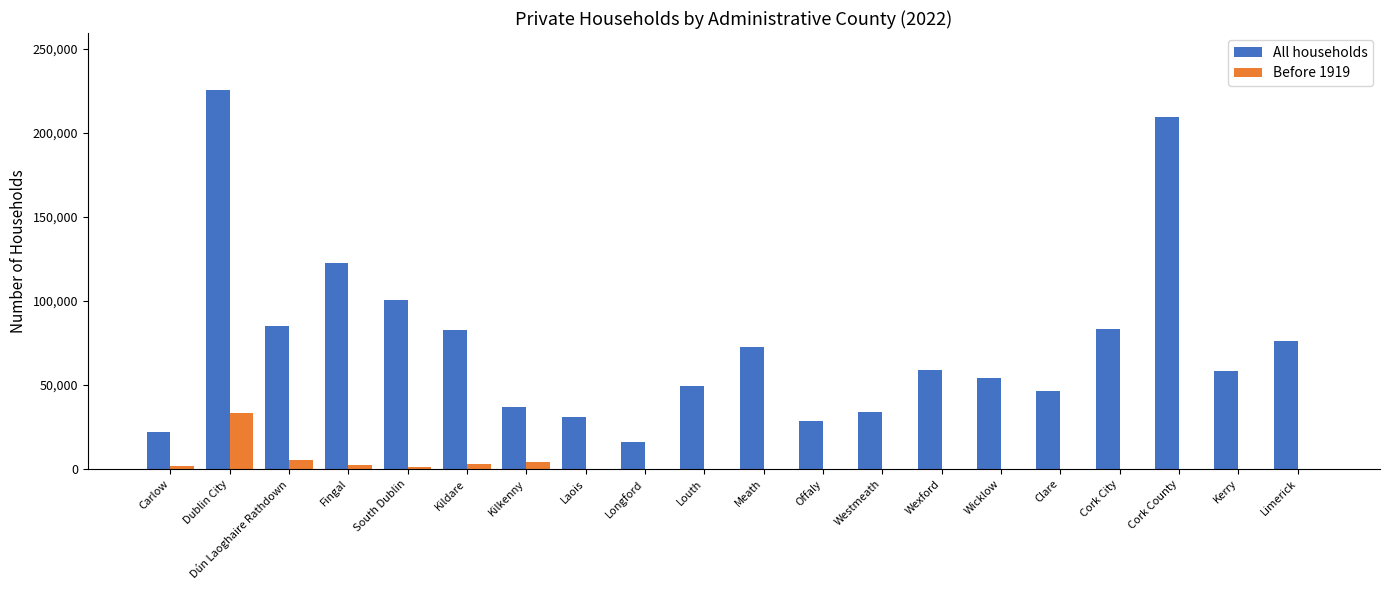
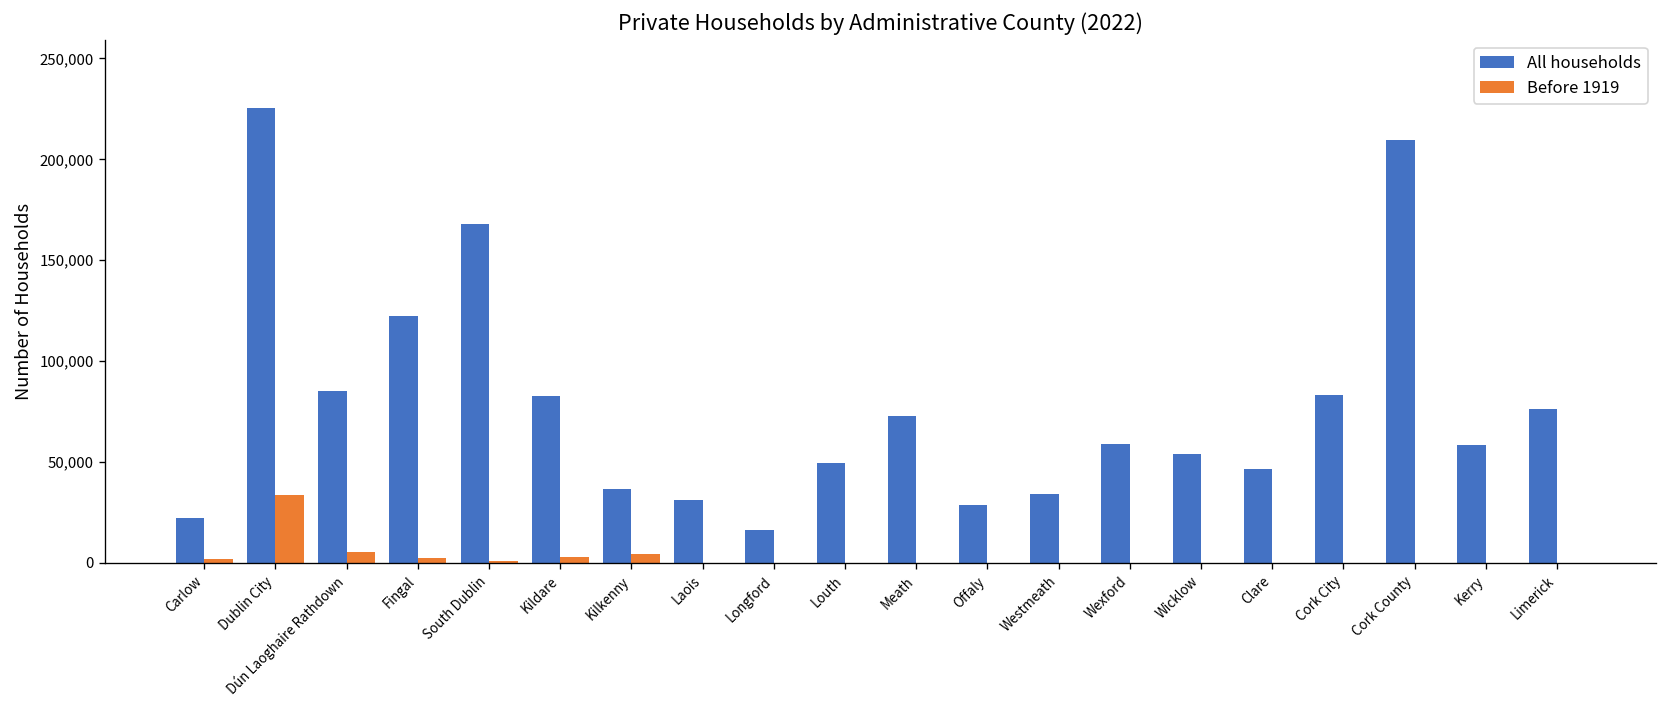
  {
    "All households": {
      "Carlow": "22,000",
      "Dublin City": "226,000",
      "Dún Laoghaire Rathdown": "85,000",
      "Fingal": "122,000",
-     "South Dublin": "100,000",
+     "South Dublin": "168,000",
      "Kildare": "83,000",
      "Kilkenny": "37,000",
      "Laois": "31,000",
      "Longford": "16,000",
      "Louth": "49,000",
      "Meath": "73,000",
      "Offaly": "29,000",
      "Westmeath": "34,000",
      "Wexford": "59,000",
      "Wicklow": "54,000",
      "Clare": "46,000",
      "Cork City": "83,000",
      "Cork County": "210,000",
      "Kerry": "58,000",
      "Limerick": "76,000"
    },
    "Before 1919": {
      "Carlow": "2,000",
      "Dublin City": "34,000",
      "Dún Laoghaire Rathdown": "5,000",
      "Fingal": "2,000",
      "Kildare": "3,000",
      "Kilkenny": "4,000",
      "Laois": "0",
      "Longford": "0",
      "Louth": "0",
      "Meath": "0",
      "Offaly": "0",
      "Westmeath": "0",
      "Wexford": "0",
      "Wicklow": "0",
      "Clare": "0",
      "Cork City": "0",
      "Cork County": "0",
      "Kerry": "0",
      "Limerick": "0"
    }
  }
